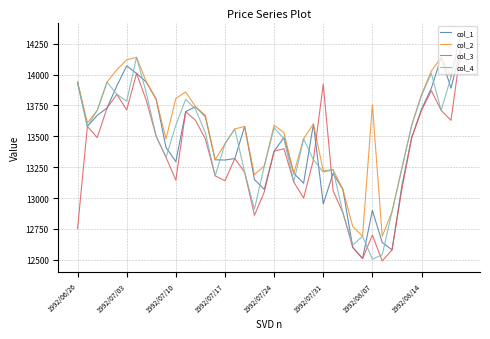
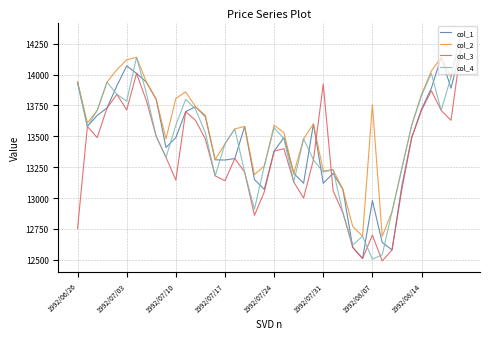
  {
    "col_1": {
      "1992/07/03": 14070,
-     "1992/07/10": 13300,
+     "1992/07/10": 13490,
      "1992/07/17": 13310,
-     "1992/07/31": 12950,
-     "1992/08/07": 12900
+     "1992/07/31": 13120,
+     "1992/08/07": 12980
    },
    "col_2": {
      "1992/07/03": 14120,
      "1992/07/10": 13810,
      "1992/08/07": 13760
    },
    "col_3": {
      "1992/06/26": 12750,
      "1992/07/03": 13710,
      "1992/07/10": 13150,
      "1992/07/17": 13140,
      "1992/07/31": 13920,
      "1992/08/07": 12700
    },
    "col_4": {
      "1992/07/03": 13790,
      "1992/07/10": 13590,
      "1992/08/07": 12510
    }
  }
